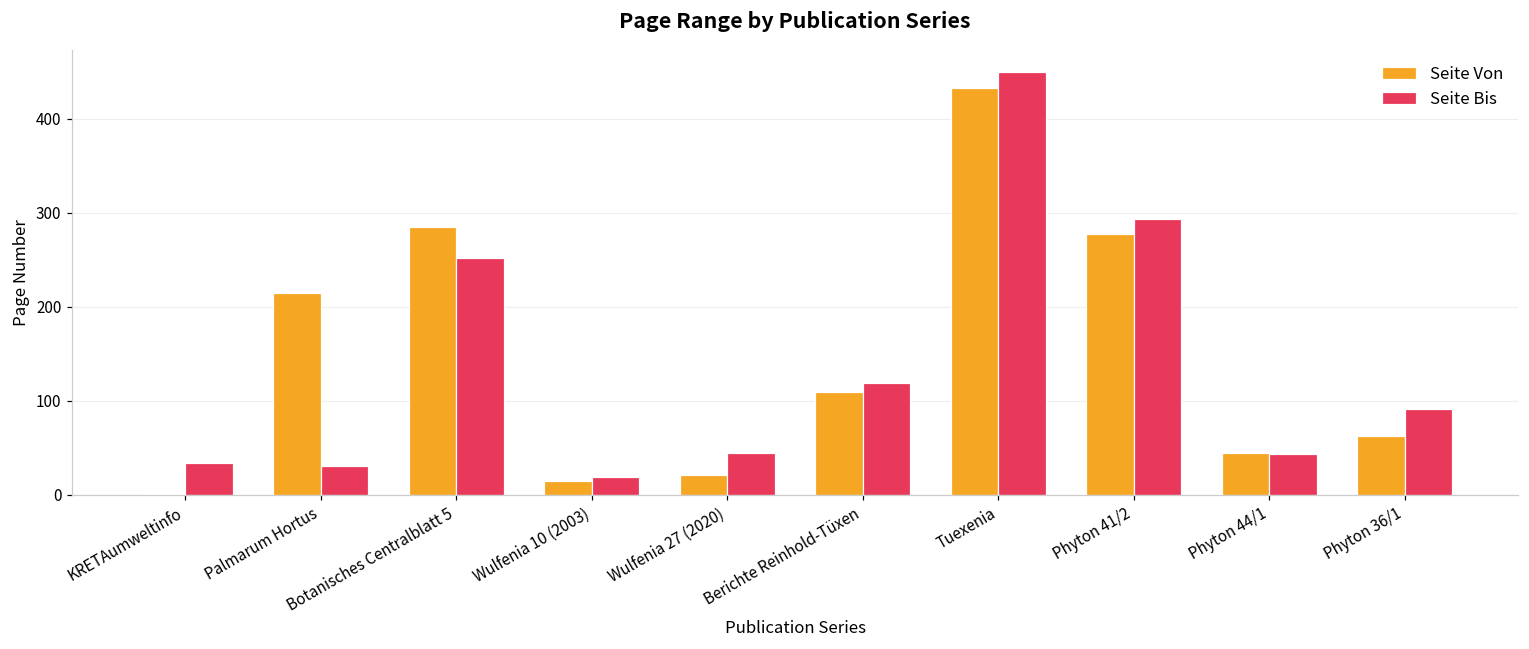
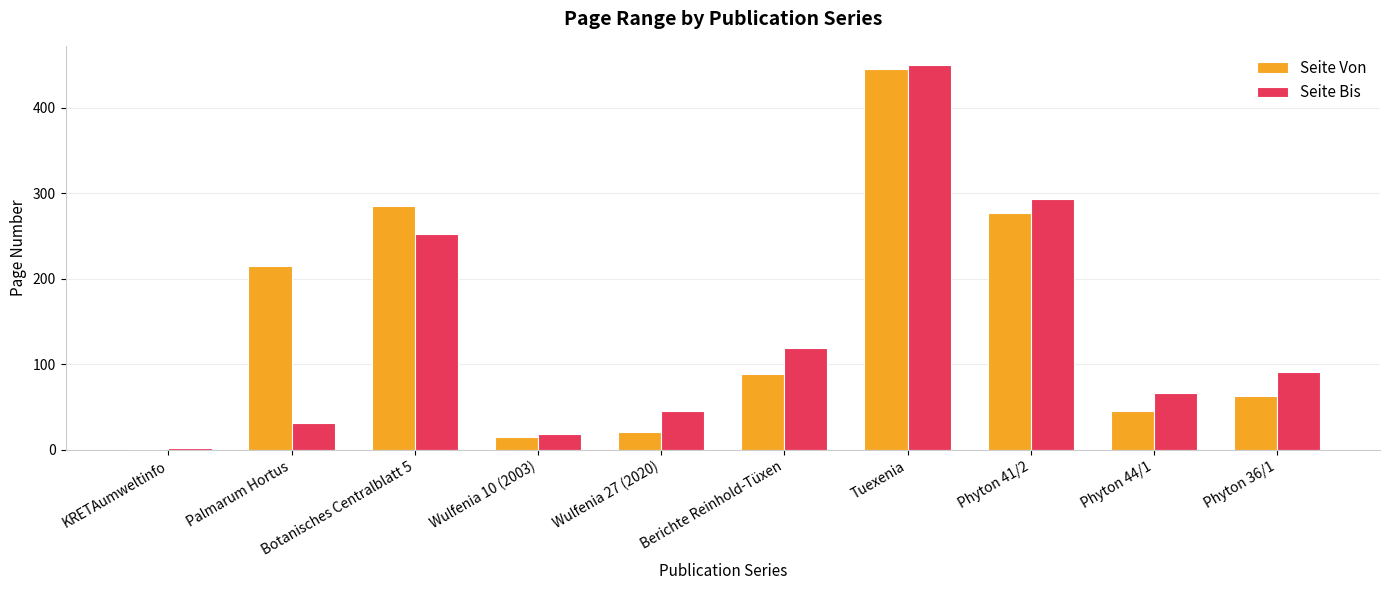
  {
    "Seite Von": {
      "Palmarum Hortus": 220,
      "Botanisches Centralblatt 5": 290,
      "Wulfenia 10 (2003)": 20,
      "Wulfenia 27 (2020)": 20,
-     "Berichte Reinhold-Tüxen": 110,
-     "Tuexenia": 430,
+     "Berichte Reinhold-Tüxen": 90,
+     "Tuexenia": 450,
      "Phyton 41/2": 280,
      "Phyton 44/1": 50,
      "Phyton 36/1": 60
    },
    "Seite Bis": {
-     "KRETAumweltinfo": 30,
+     "KRETAumweltinfo": 0,
      "Palmarum Hortus": 30,
      "Botanisches Centralblatt 5": 250,
      "Wulfenia 10 (2003)": 20,
      "Wulfenia 27 (2020)": 50,
      "Berichte Reinhold-Tüxen": 120,
      "Tuexenia": 450,
      "Phyton 41/2": 290,
-     "Phyton 44/1": 40,
+     "Phyton 44/1": 70,
      "Phyton 36/1": 90
    }
  }
